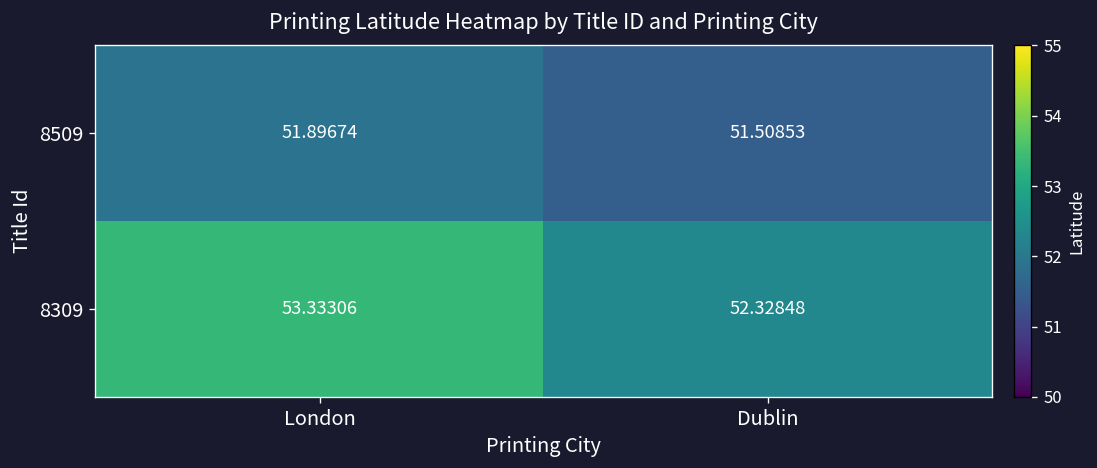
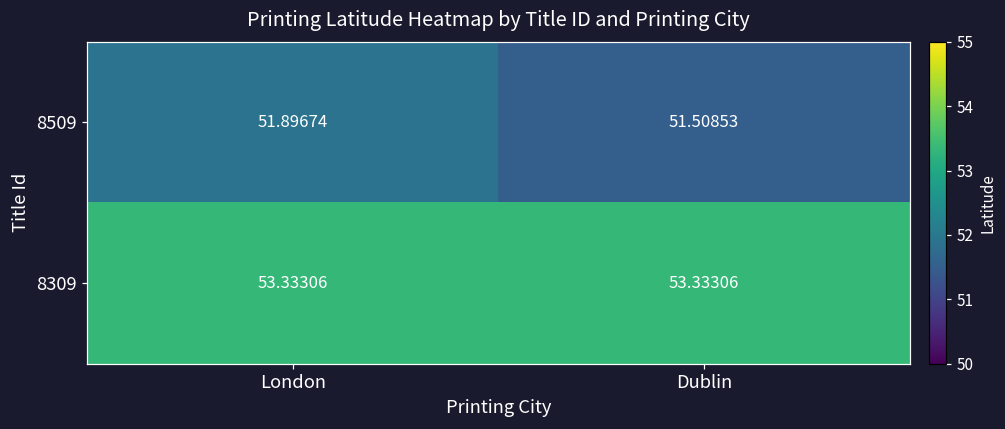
  {
    "8509": {
      "London": 51.89674,
      "Dublin": 51.50853
    },
    "8309": {
      "London": 53.33306,
-     "Dublin": 52.32848
+     "Dublin": 53.33306
    }
  }
